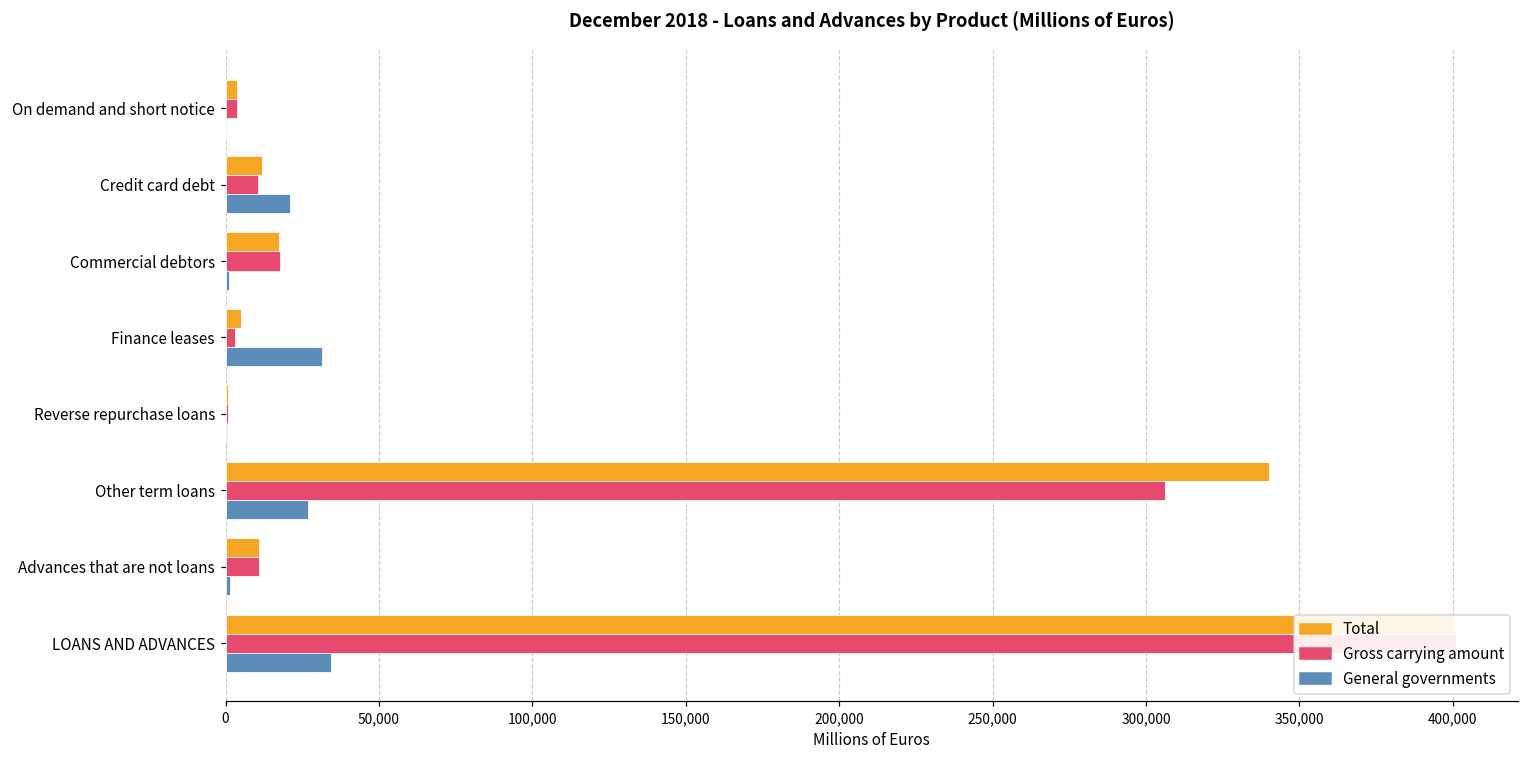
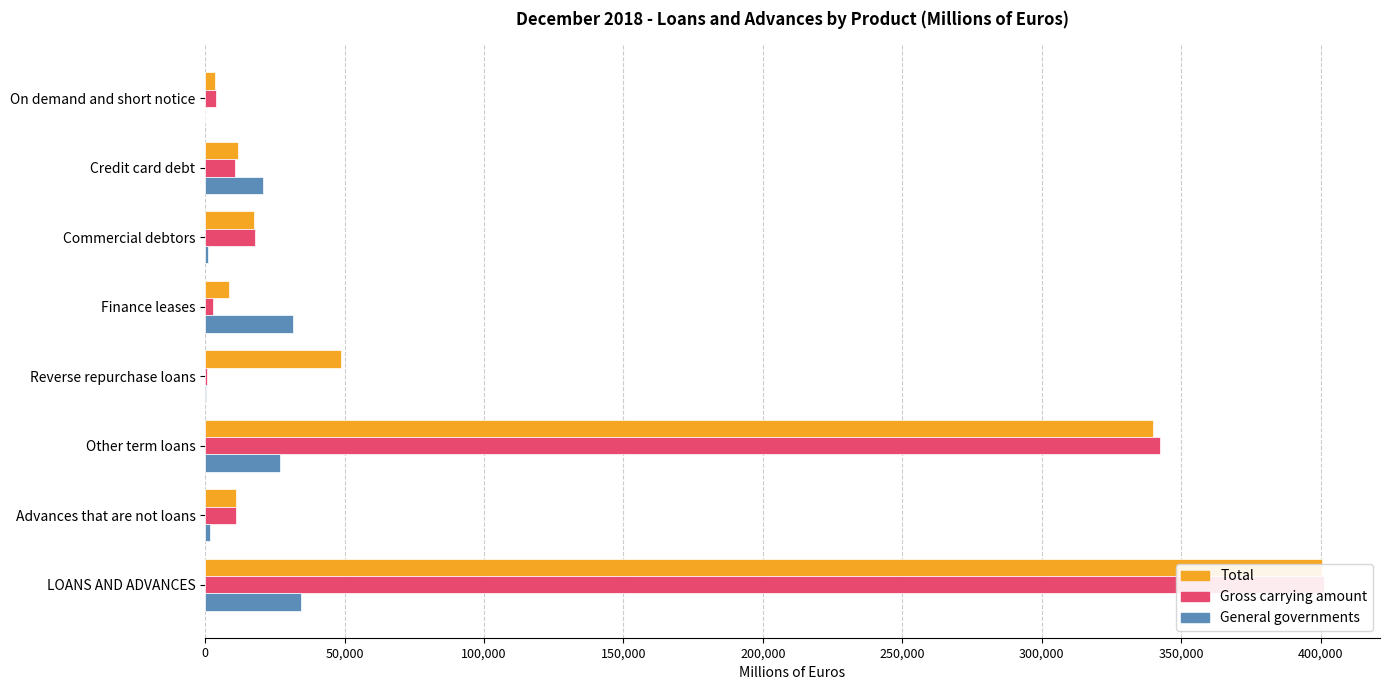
  {
    "Total": {
      "On demand and short notice": "4,000",
      "Credit card debt": "12,000",
      "Commercial debtors": "17,000",
-     "Finance leases": "5,000",
-     "Reverse repurchase loans": "1,000",
+     "Finance leases": "9,000",
+     "Reverse repurchase loans": "49,000",
      "Other term loans": "340,000",
      "Advances that are not loans": "11,000"
    },
    "Gross carrying amount": {
      "On demand and short notice": "4,000",
      "Credit card debt": "11,000",
      "Commercial debtors": "18,000",
      "Finance leases": "3,000",
-     "Other term loans": "306,000",
+     "Other term loans": "342,000",
      "Advances that are not loans": "11,000"
    },
    "General governments": {
      "Credit card debt": "21,000",
      "Commercial debtors": "1,000",
      "Finance leases": "32,000",
      "Other term loans": "27,000",
      "Advances that are not loans": "2,000",
      "LOANS AND ADVANCES": "34,000"
    }
  }
